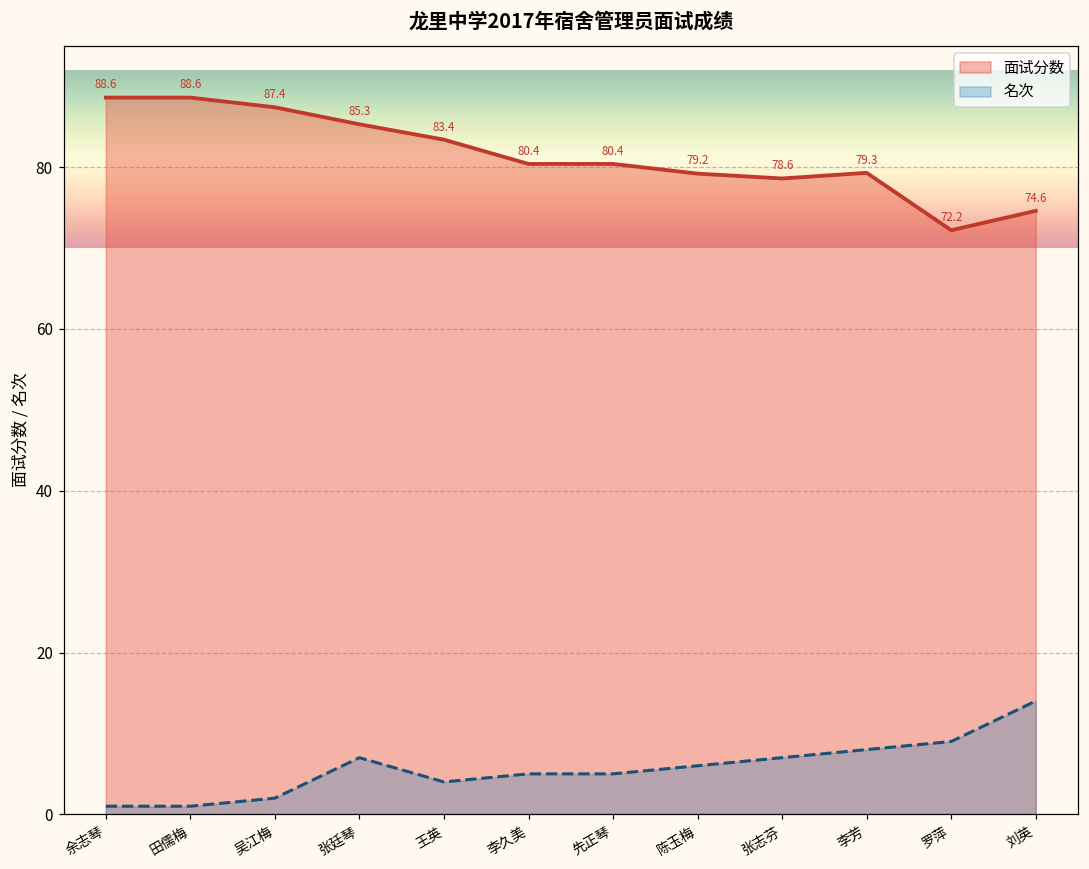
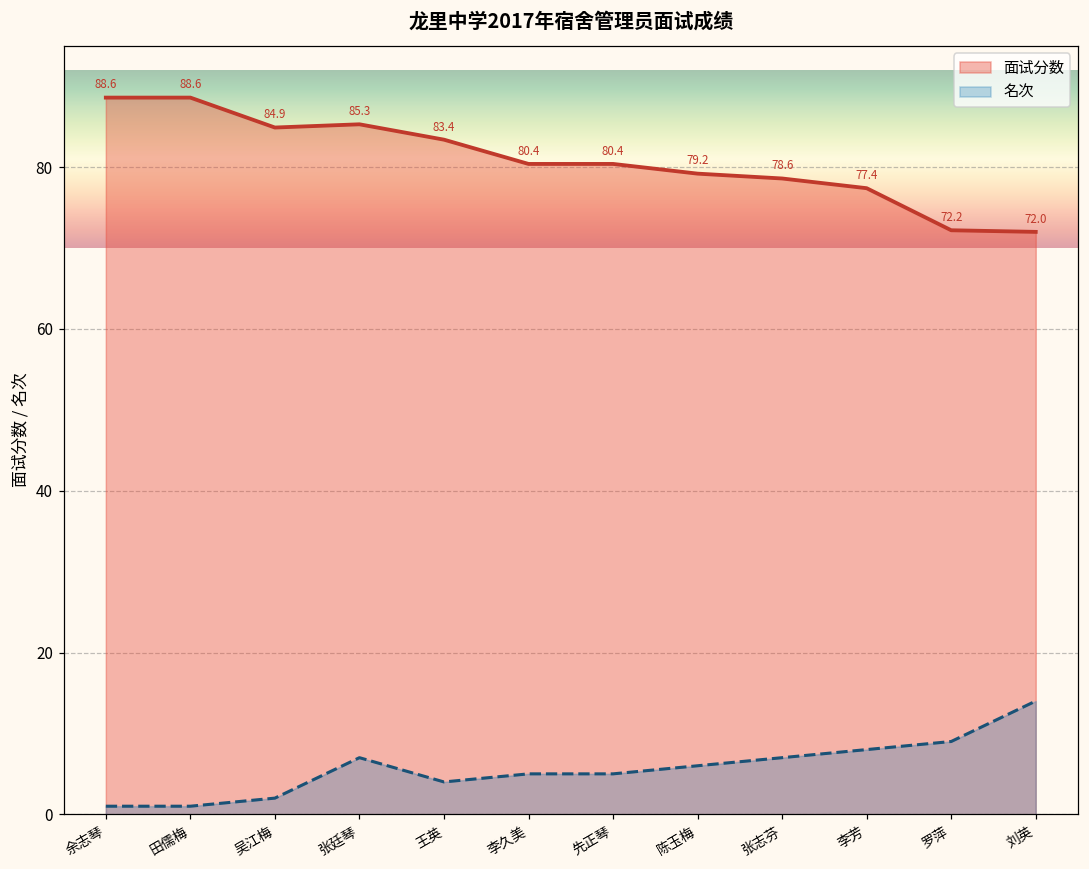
  {
    "面试分数": {
      "余志琴": 88.6,
      "田儒梅": 88.6,
-     "吴江梅": 87.4,
+     "吴江梅": 84.9,
      "张廷琴": 85.3,
      "王英": 83.4,
      "李久美": 80.4,
      "先正琴": 80.4,
      "陈玉梅": 79.2,
      "张志芬": 78.6,
-     "李芳": 79.3,
+     "李芳": 77.4,
      "罗萍": 72.2,
-     "刘英": 74.6
+     "刘英": 72.0
    },
    "名次": {
      "余志琴": 1,
      "田儒梅": 1,
      "吴江梅": 2,
      "张廷琴": 7,
      "王英": 4,
      "李久美": 5,
      "先正琴": 5,
      "陈玉梅": 6,
      "张志芬": 7,
      "李芳": 8,
      "罗萍": 9,
      "刘英": 14
    }
  }
